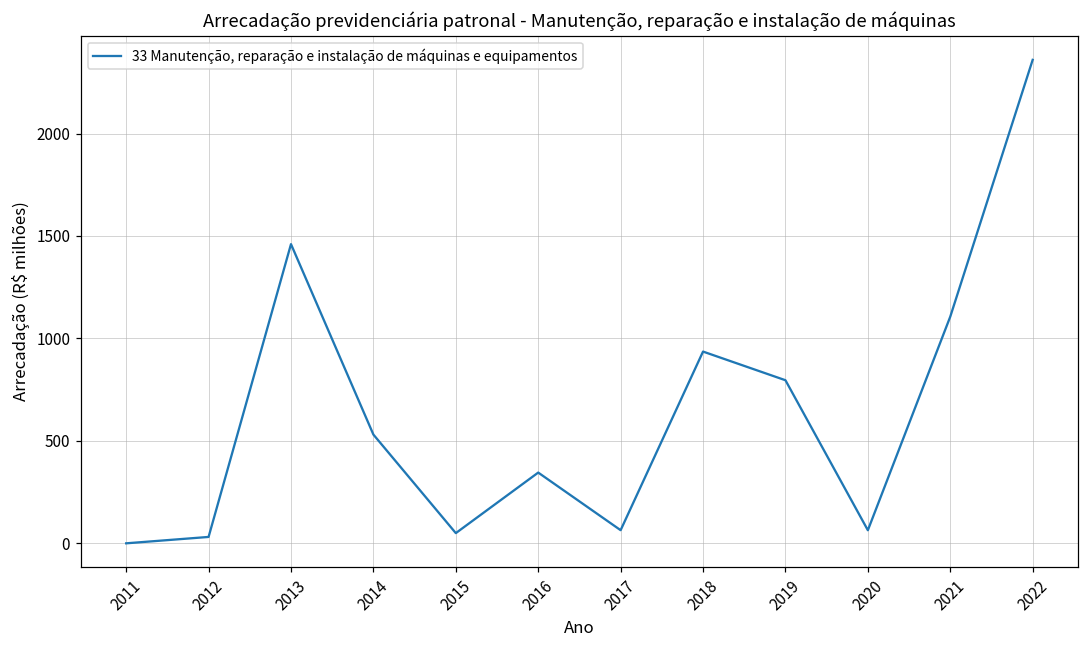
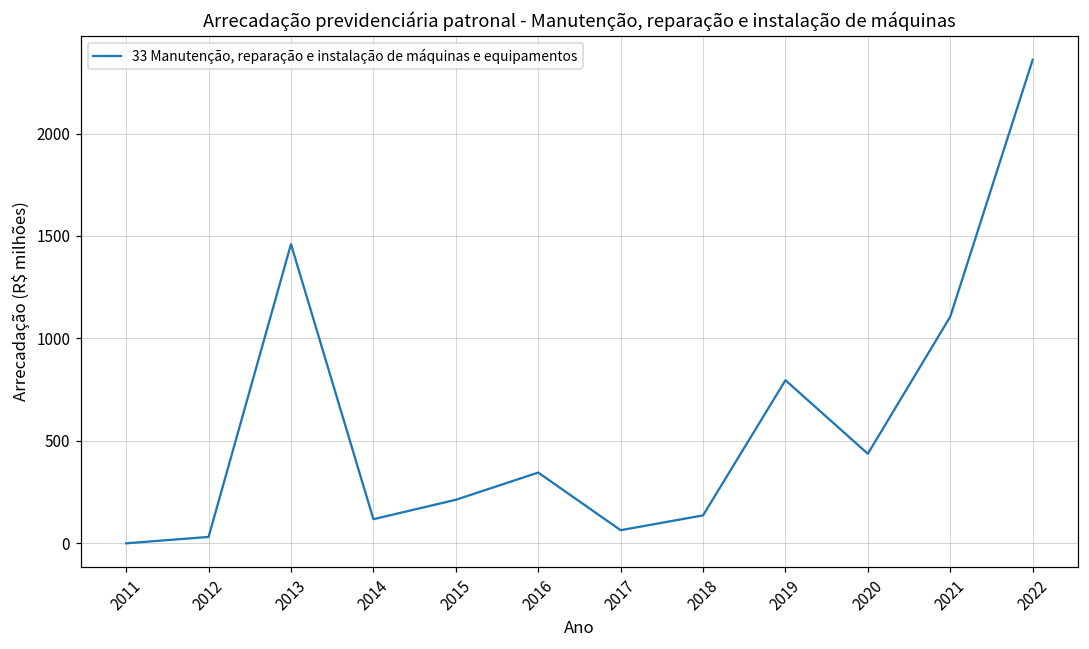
  {
    "2011": 0,
    "2012": 30,
    "2013": 1460,
-   "2014": 530,
-   "2015": 50,
+   "2014": 120,
+   "2015": 210,
    "2016": 350,
    "2017": 60,
-   "2018": 940,
+   "2018": 140,
    "2019": 800,
-   "2020": 60,
+   "2020": 440,
    "2021": 1110,
    "2022": 2360
  }
